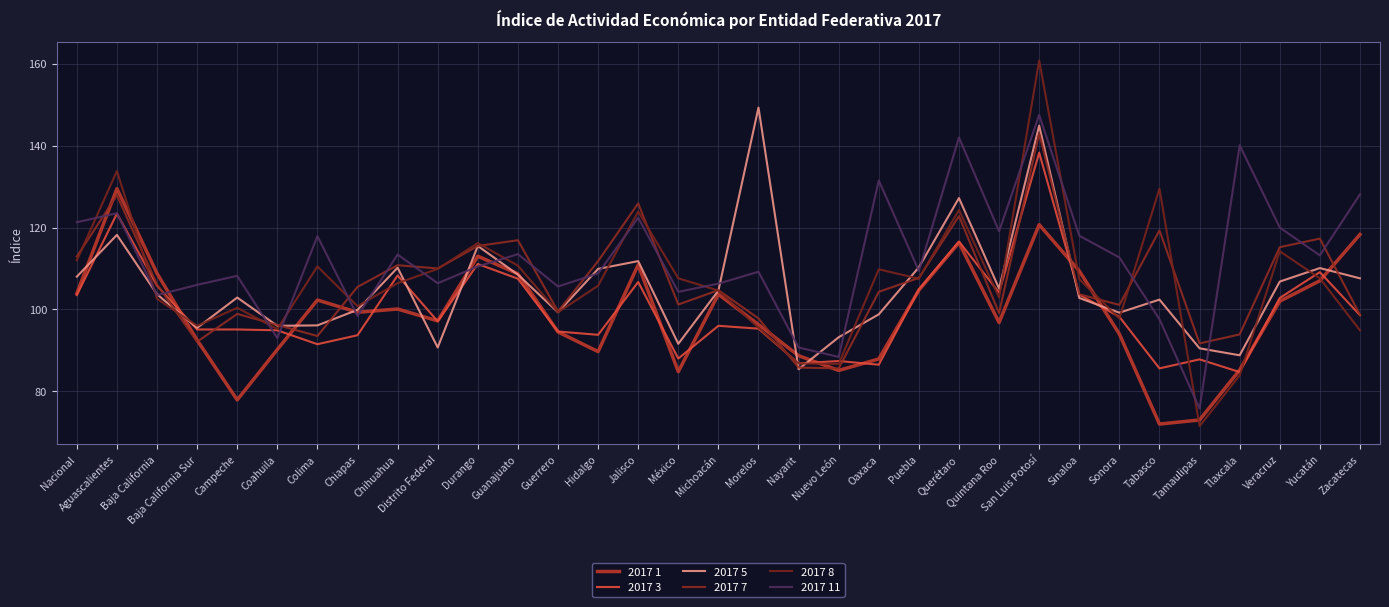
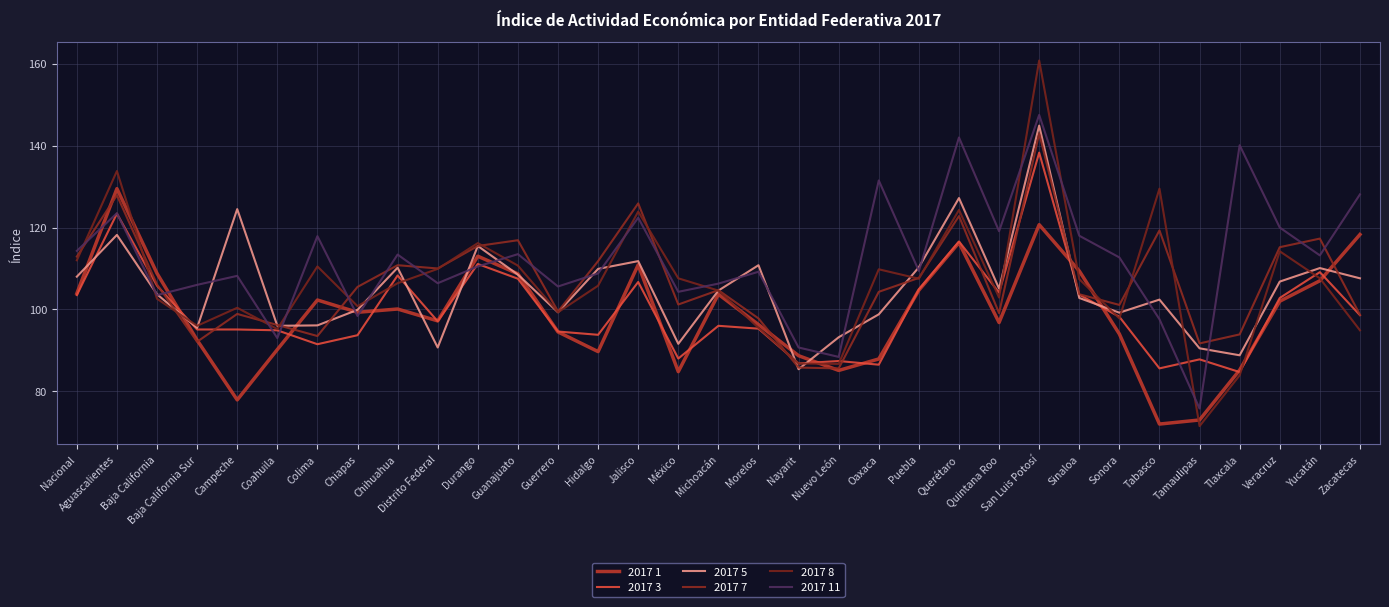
  {
    "2017 5": {
      "Nacional": 108,
      "Aguascalientes": 118,
-     "Campeche": 103,
+     "Campeche": 125,
      "Colima": 96,
      "Distrito Federal": 91,
      "Hidalgo": 110,
      "Jalisco": 112,
      "México": 92,
-     "Morelos": 149,
+     "Morelos": 111,
      "Nuevo León": 93,
      "Oaxaca": 99,
      "Puebla": 110,
      "Querétaro": 127,
      "Quintana Roo": 105,
      "San Luis Potosí": 145,
      "Sinaloa": 103,
      "Sonora": 99,
      "Tabasco": 102,
      "Tamaulipas": 91,
      "Tlaxcala": 89,
      "Veracruz": 107,
      "Yucatán": 110,
      "Zacatecas": 108
    },
    "2017 11": {
-     "Nacional": 121,
+     "Nacional": 114,
      "Baja California Sur": 106,
      "Campeche": 108,
      "Coahuila": 93,
      "Colima": 118,
      "Chiapas": 98,
      "Chihuahua": 113,
      "Distrito Federal": 106,
      "Guanajuato": 114,
      "Guerrero": 106,
      "Hidalgo": 109,
      "Jalisco": 122,
      "México": 104,
      "Michoacán": 106,
      "Morelos": 109,
      "Nayarit": 91,
      "Nuevo León": 88,
      "Oaxaca": 132,
      "Puebla": 109,
      "Querétaro": 142,
      "Quintana Roo": 119,
      "San Luis Potosí": 148,
      "Sinaloa": 118,
      "Sonora": 113,
      "Tabasco": 98,
      "Tamaulipas": 76,
      "Tlaxcala": 140,
      "Veracruz": 120,
      "Yucatán": 113,
      "Zacatecas": 128
    }
  }
